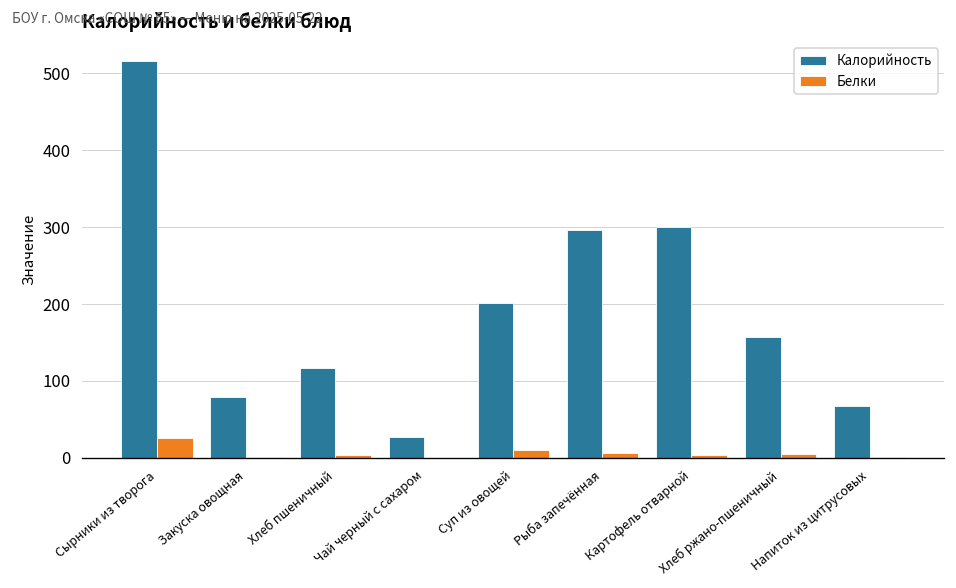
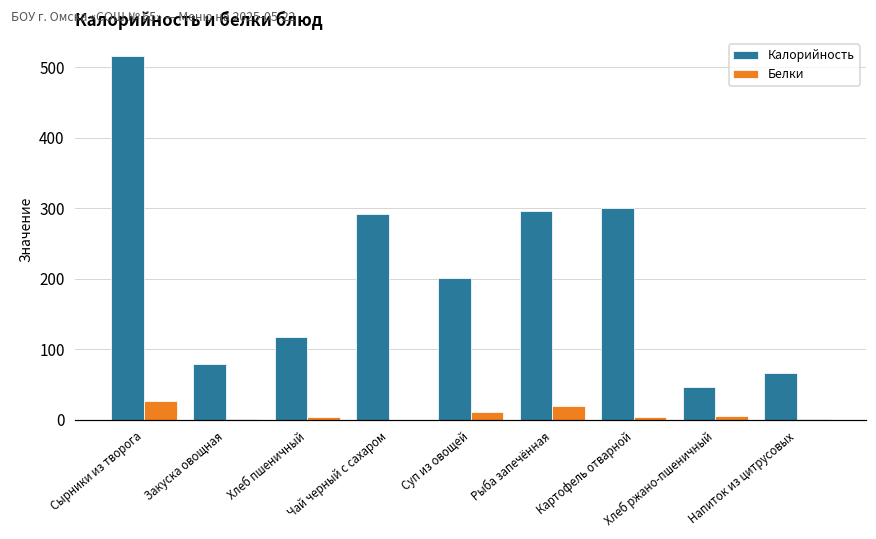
  {
    "Калорийность": {
      "Сырники из творога": 520,
      "Закуска овощная": 80,
      "Хлеб пшеничный": 120,
-     "Чай черный с сахаром": 30,
+     "Чай черный с сахаром": 290,
      "Суп из овощей": 200,
      "Рыба запечённая": 300,
      "Картофель отварной": 300,
-     "Хлеб ржано-пшеничный": 160,
+     "Хлеб ржано-пшеничный": 50,
      "Напиток из цитрусовых": 70
    },
    "Белки": {
      "Сырники из творога": 30,
      "Суп из овощей": 10,
-     "Рыба запечённая": 10,
+     "Рыба запечённая": 20,
      "Хлеб ржано-пшеничный": 10
    }
  }
